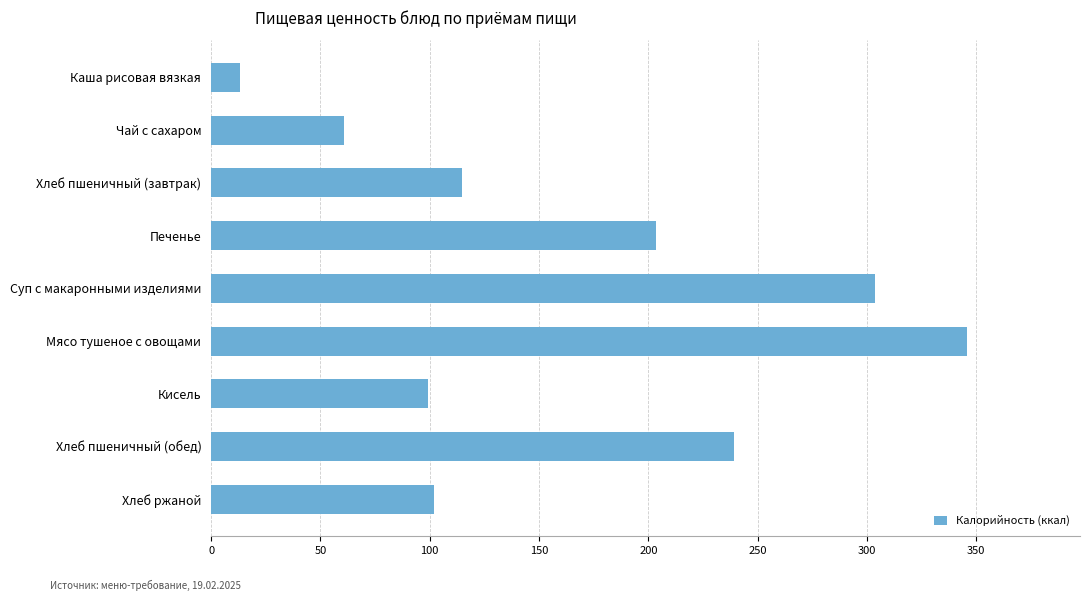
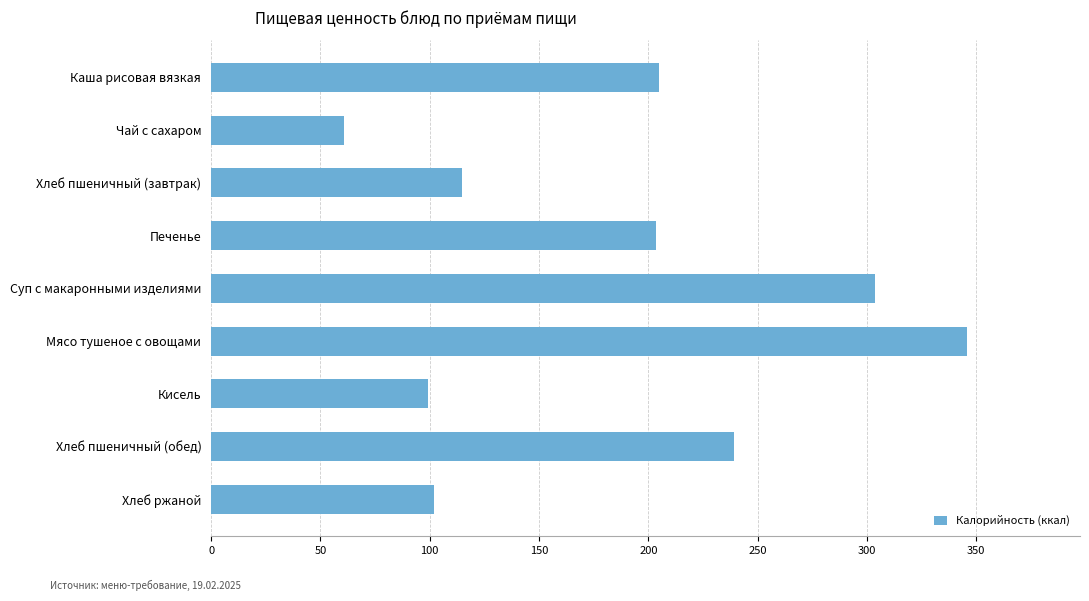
  {
-   "Каша рисовая вязкая": 13,
+   "Каша рисовая вязкая": 205,
    "Чай с сахаром": 61,
    "Хлеб пшеничный (завтрак)": 115,
    "Печенье": 204,
    "Суп с макаронными изделиями": 304,
    "Мясо тушеное с овощами": 346,
    "Кисель": 99,
    "Хлеб пшеничный (обед)": 239,
    "Хлеб ржаной": 102
  }
